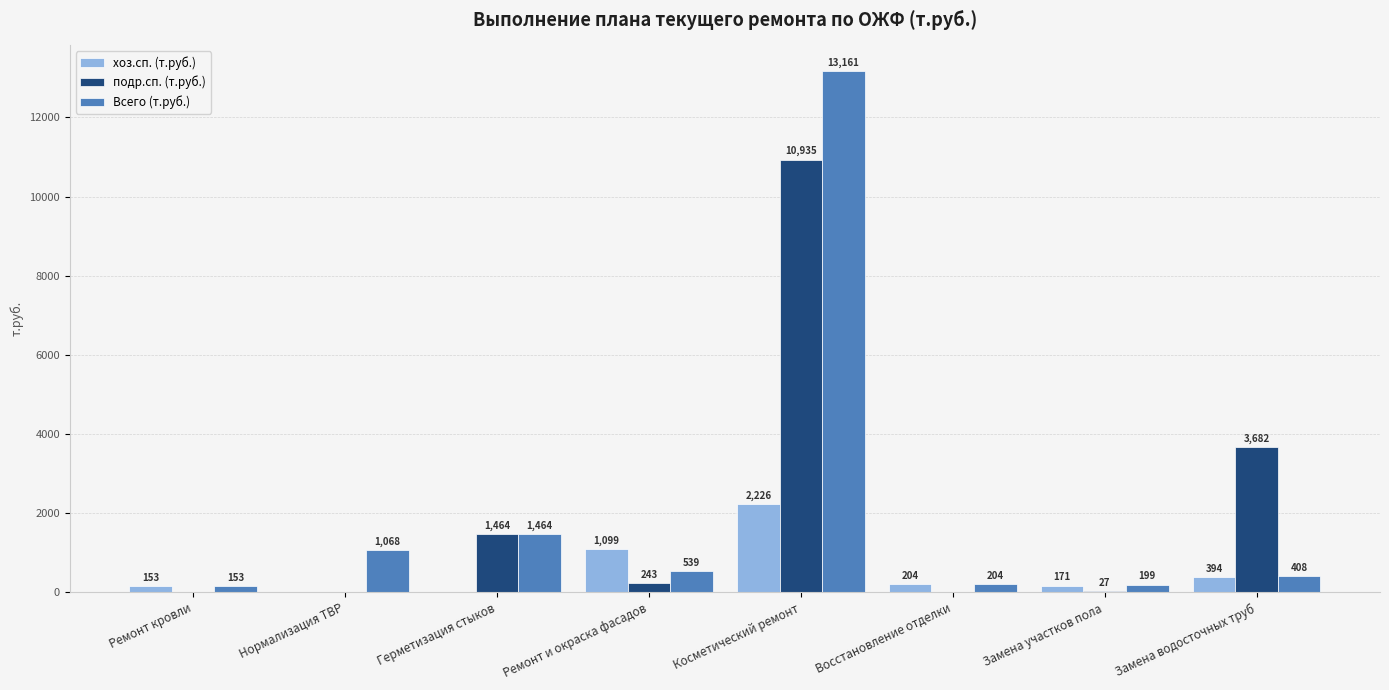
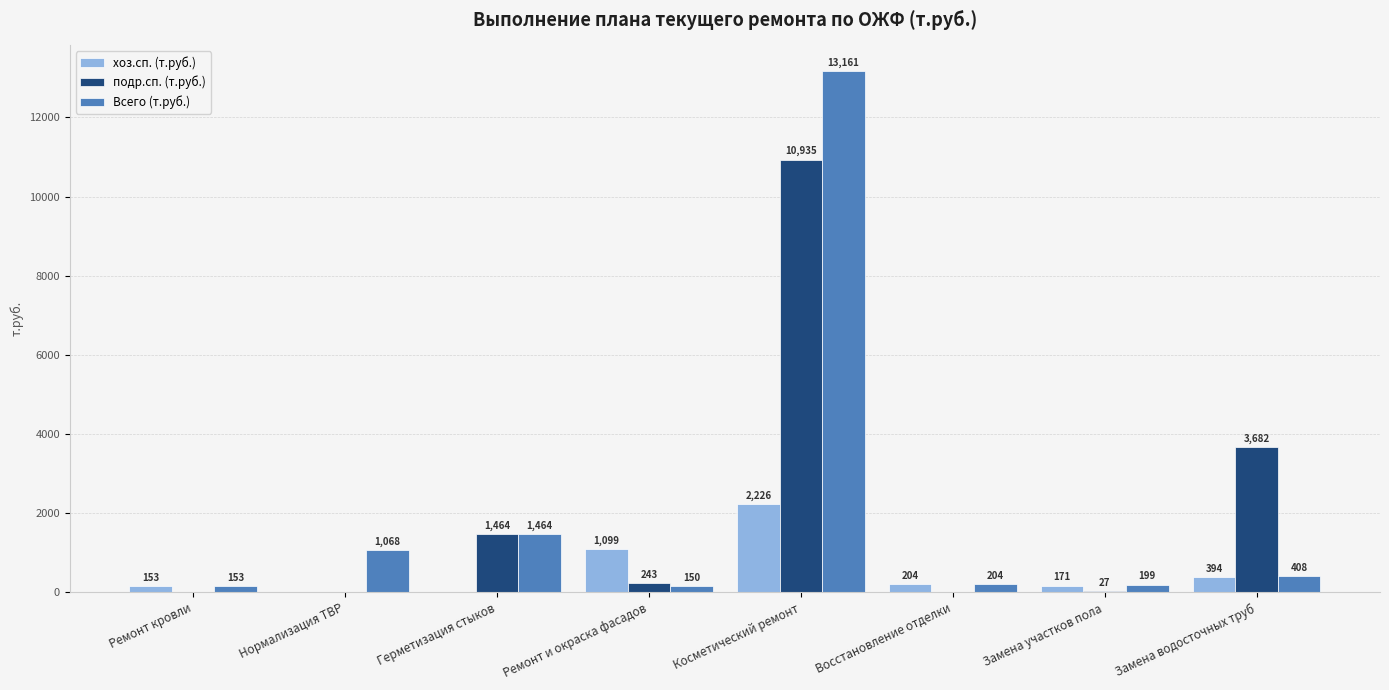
  {
    "хоз.сп. (т.руб.)": {
      "Ремонт кровли": "153",
      "Ремонт и окраска фасадов": "1,099",
      "Косметический ремонт": "2,226",
      "Восстановление отделки": "204",
      "Замена участков пола": "171",
      "Замена водосточных труб": "394"
    },
    "подр.сп. (т.руб.)": {
      "Герметизация стыков": "1,464",
      "Ремонт и окраска фасадов": "243",
      "Косметический ремонт": "10,935",
      "Замена участков пола": "27",
      "Замена водосточных труб": "3,682"
    },
    "Всего (т.руб.)": {
      "Ремонт кровли": "153",
      "Нормализация ТВР": "1,068",
      "Герметизация стыков": "1,464",
-     "Ремонт и окраска фасадов": "539",
+     "Ремонт и окраска фасадов": "150",
      "Косметический ремонт": "13,161",
      "Восстановление отделки": "204",
      "Замена участков пола": "199",
      "Замена водосточных труб": "408"
    }
  }
